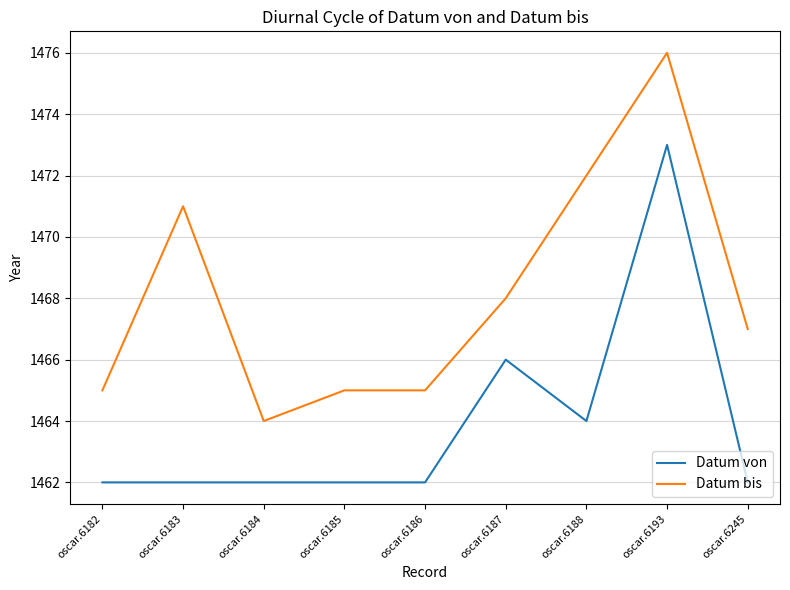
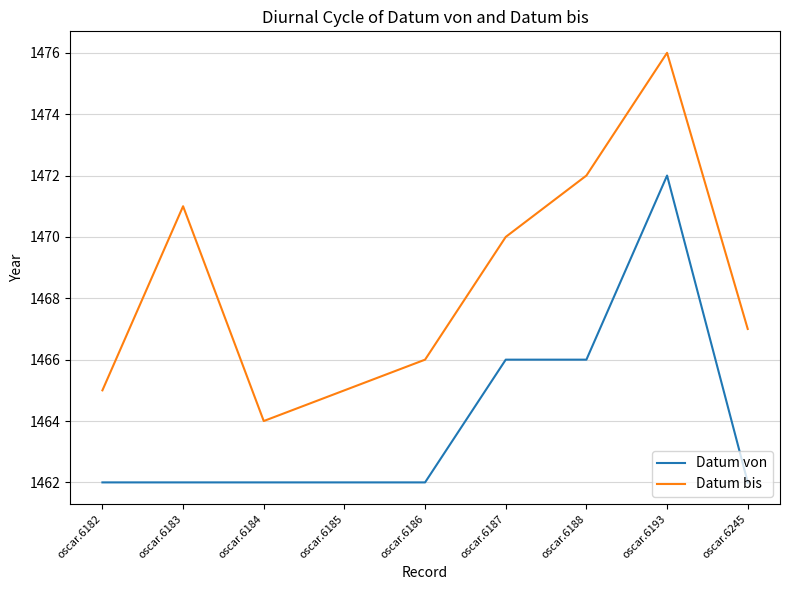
  {
    "Datum von": {
      "oscar.6182": 1462,
      "oscar.6183": 1462,
      "oscar.6184": 1462,
      "oscar.6185": 1462,
      "oscar.6186": 1462,
      "oscar.6187": 1466,
-     "oscar.6188": 1464,
-     "oscar.6193": 1473
+     "oscar.6188": 1466,
+     "oscar.6193": 1472
    },
    "Datum bis": {
      "oscar.6182": 1465,
      "oscar.6183": 1471,
      "oscar.6184": 1464,
      "oscar.6185": 1465,
-     "oscar.6186": 1465,
-     "oscar.6187": 1468,
+     "oscar.6186": 1466,
+     "oscar.6187": 1470,
      "oscar.6188": 1472,
      "oscar.6193": 1476,
      "oscar.6245": 1467
    }
  }
